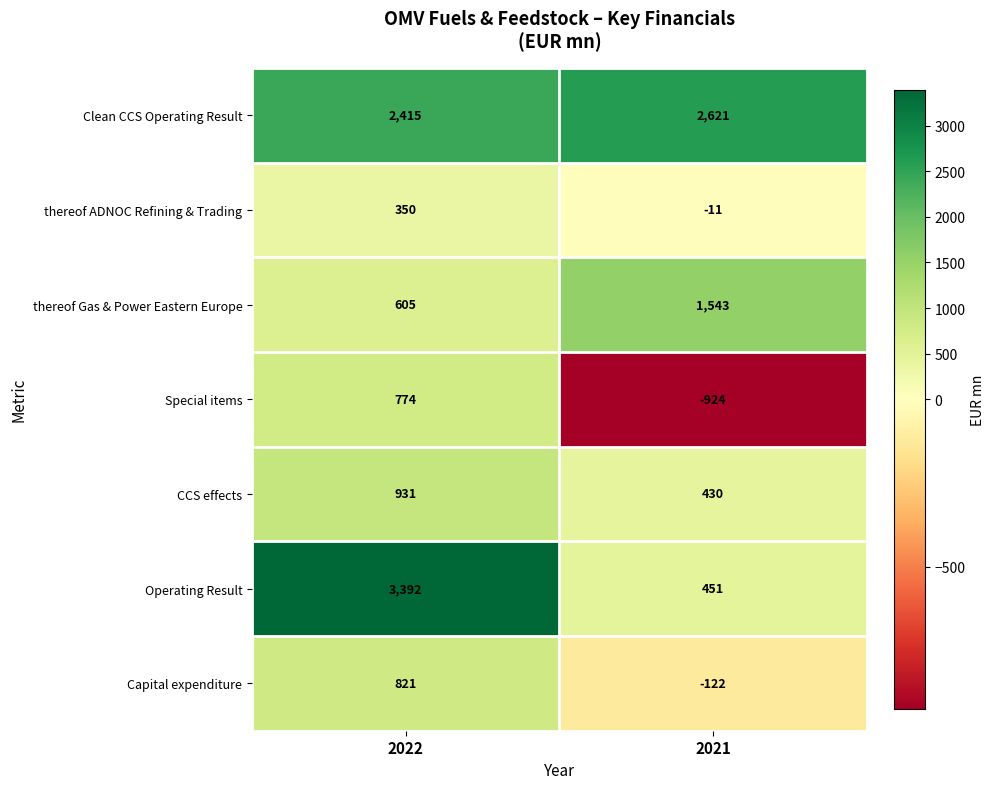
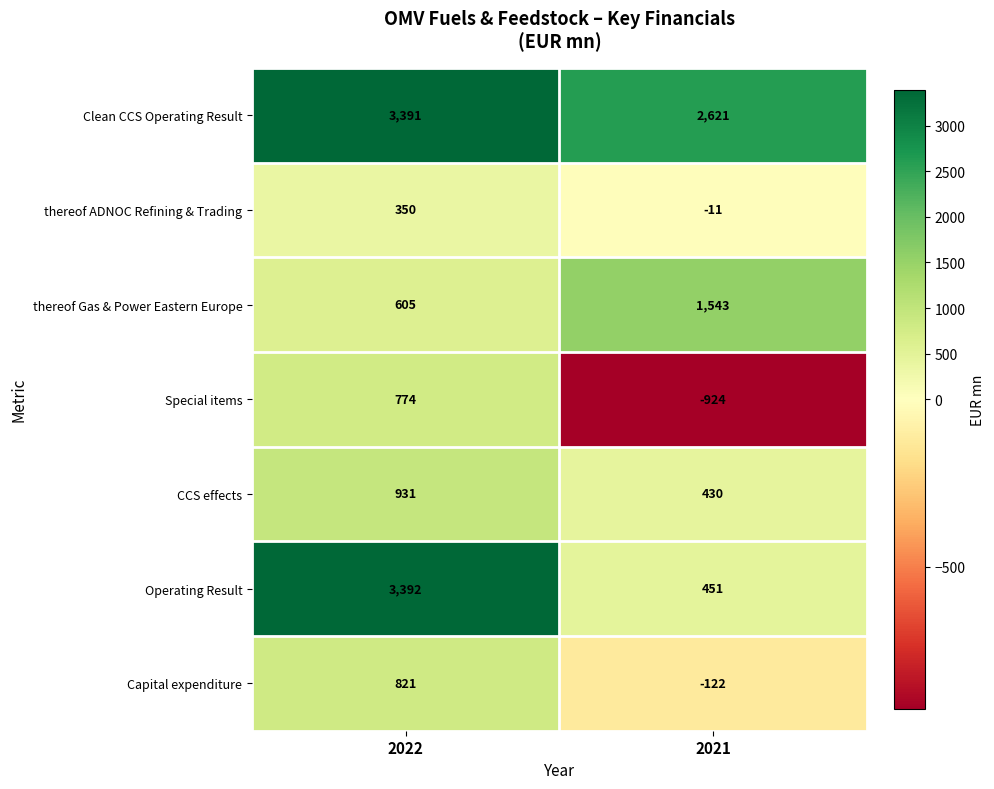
  {
    "Clean CCS Operating Result": {
-     "2022": "2,415",
+     "2022": "3,391",
      "2021": "2,621"
    },
    "thereof ADNOC Refining & Trading": {
      "2022": "350",
      "2021": "-11"
    },
    "thereof Gas & Power Eastern Europe": {
      "2022": "605",
      "2021": "1,543"
    },
    "Special items": {
      "2022": "774",
      "2021": "-924"
    },
    "CCS effects": {
      "2022": "931",
      "2021": "430"
    },
    "Operating Result": {
      "2022": "3,392",
      "2021": "451"
    },
    "Capital expenditure": {
      "2022": "821",
      "2021": "-122"
    }
  }
